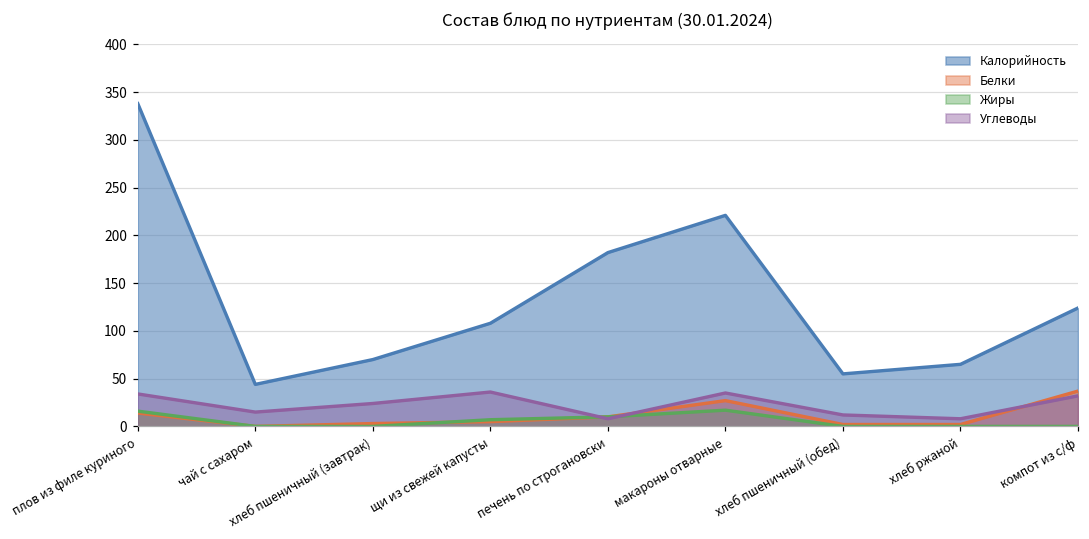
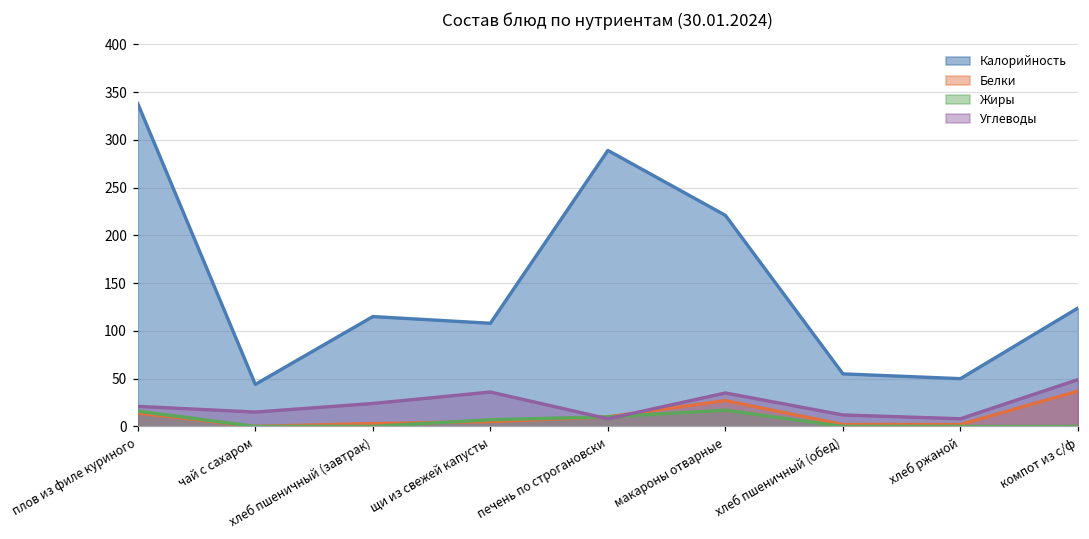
  {
    "Калорийность": {
      "плов из филе куриного": 340,
      "чай с сахаром": 40,
-     "хлеб пшеничный (завтрак)": 70,
+     "хлеб пшеничный (завтрак)": 120,
      "щи из свежей капусты": 110,
-     "печень по строгановски": 180,
+     "печень по строгановски": 290,
      "макароны отварные": 220,
      "хлеб пшеничный (обед)": 60,
-     "хлеб ржаной": 70,
+     "хлеб ржаной": 50,
      "компот из с/ф": 120
    },
    "Белки": {
      "хлеб пшеничный (завтрак)": 0,
      "макароны отварные": 30,
      "компот из с/ф": 40
    },
    "Жиры": {
      "хлеб пшеничный (завтрак)": 0,
      "макароны отварные": 20,
      "компот из с/ф": 0
    },
    "Углеводы": {
-     "плов из филе куриного": 30,
+     "плов из филе куриного": 20,
      "чай с сахаром": 20,
      "хлеб пшеничный (завтрак)": 20,
      "щи из свежей капусты": 40,
      "макароны отварные": 40,
      "хлеб пшеничный (обед)": 10,
      "хлеб ржаной": 10,
-     "компот из с/ф": 30
+     "компот из с/ф": 50
    }
  }
